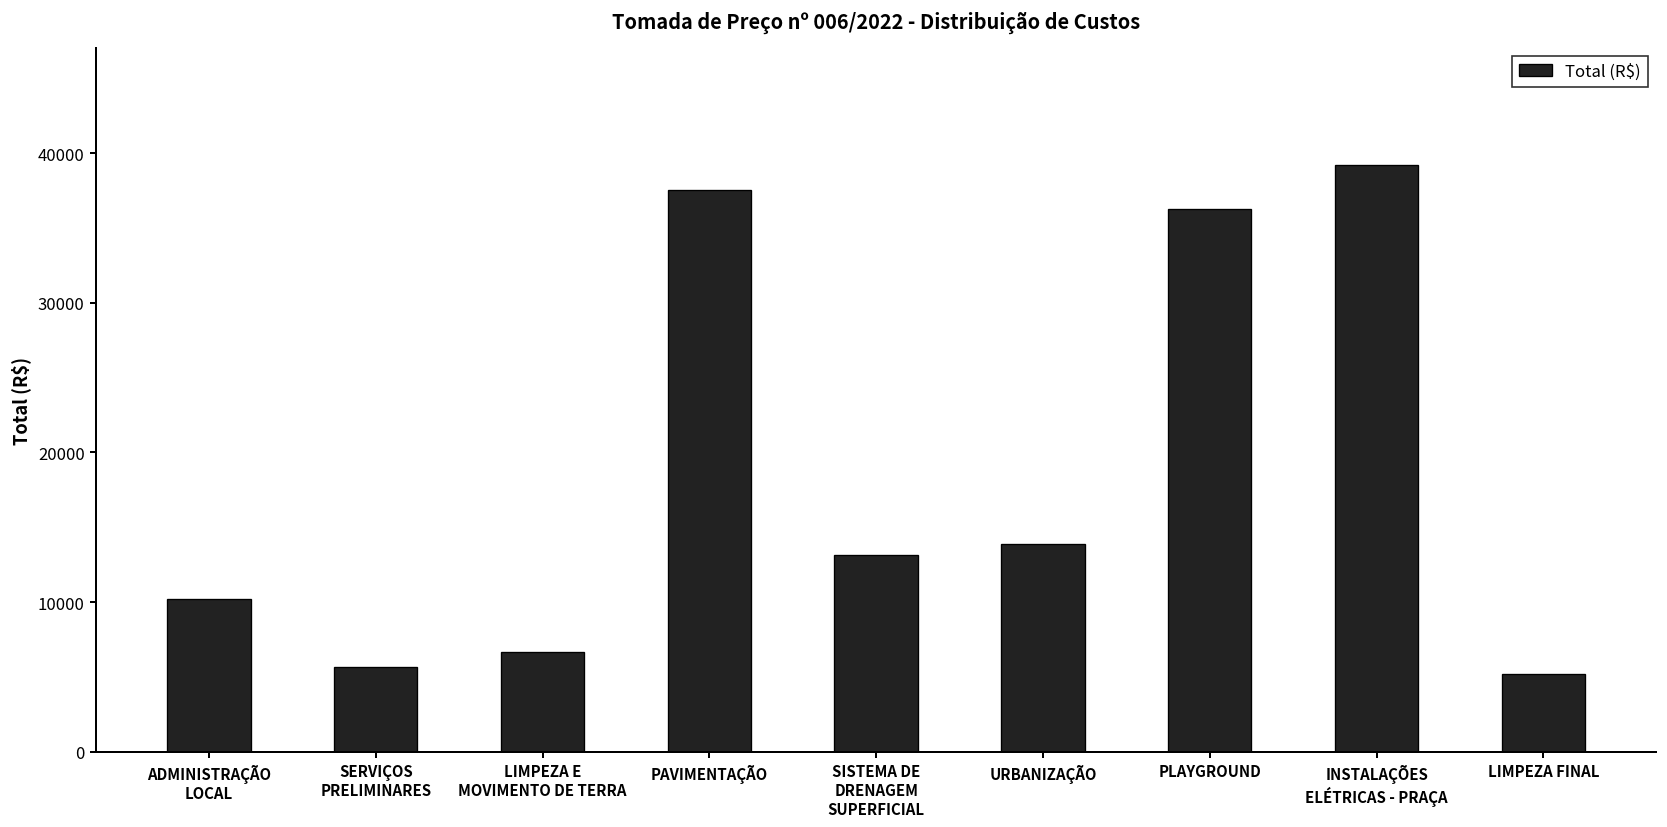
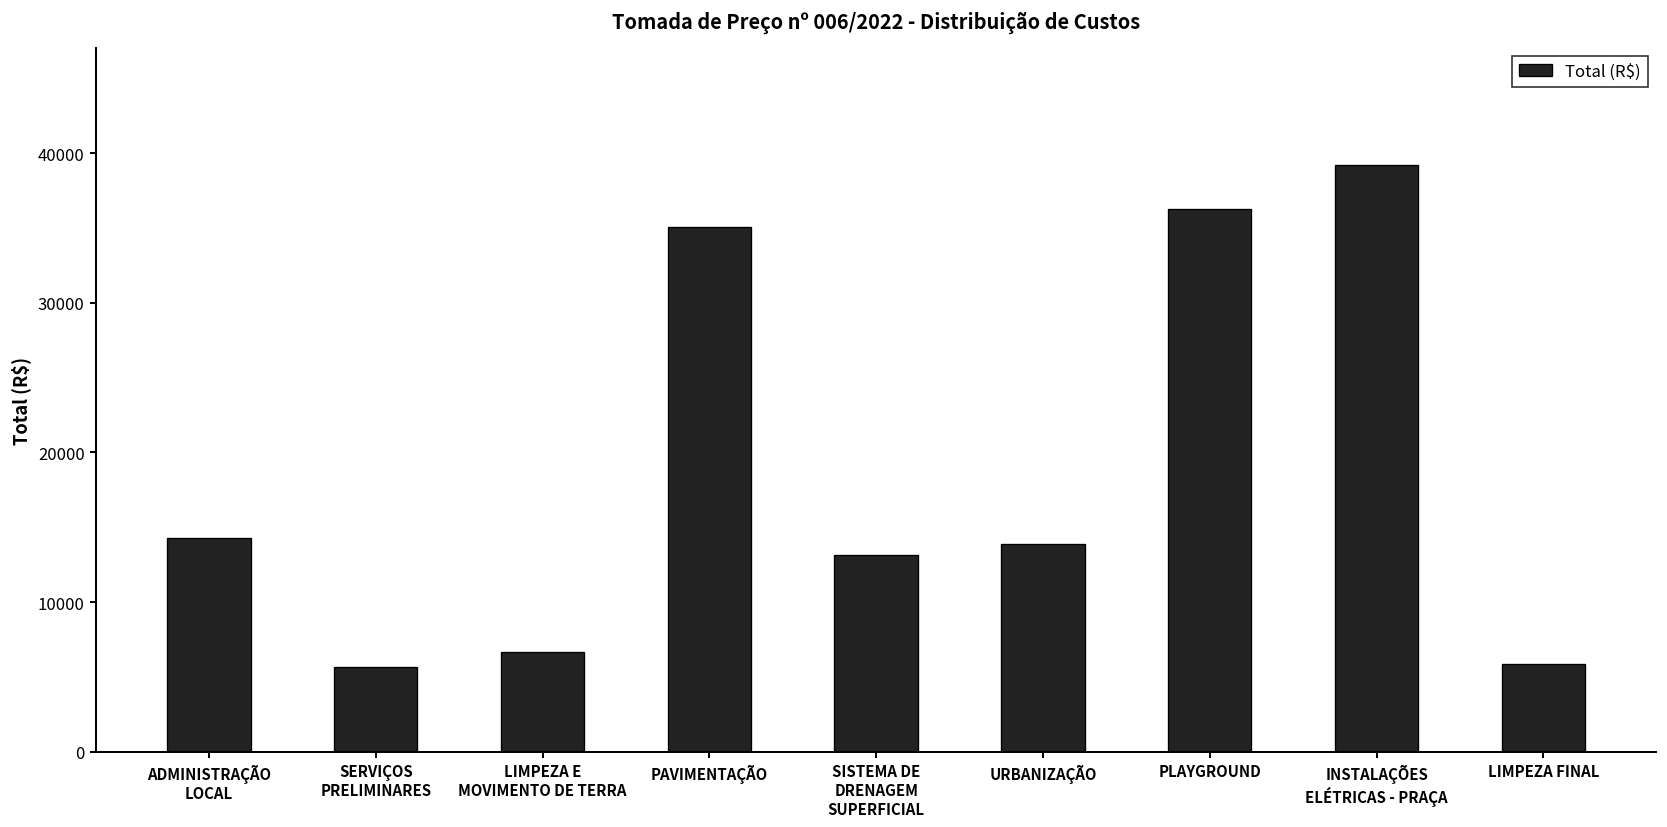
  {
-   "ADMINISTRAÇÃO LOCAL": 10200,
+   "ADMINISTRAÇÃO LOCAL": 14300,
    "SERVIÇOS PRELIMINARES": 5700,
    "LIMPEZA E MOVIMENTO DE TERRA": 6700,
-   "PAVIMENTAÇÃO": 37600,
+   "PAVIMENTAÇÃO": 35000,
    "SISTEMA DE DRENAGEM SUPERFICIAL": 13100,
    "URBANIZAÇÃO": 13900,
    "PLAYGROUND": 36300,
    "INSTALAÇÕES ELÉTRICAS - PRAÇA": 39200,
-   "LIMPEZA FINAL": 5200
+   "LIMPEZA FINAL": 5800
  }
